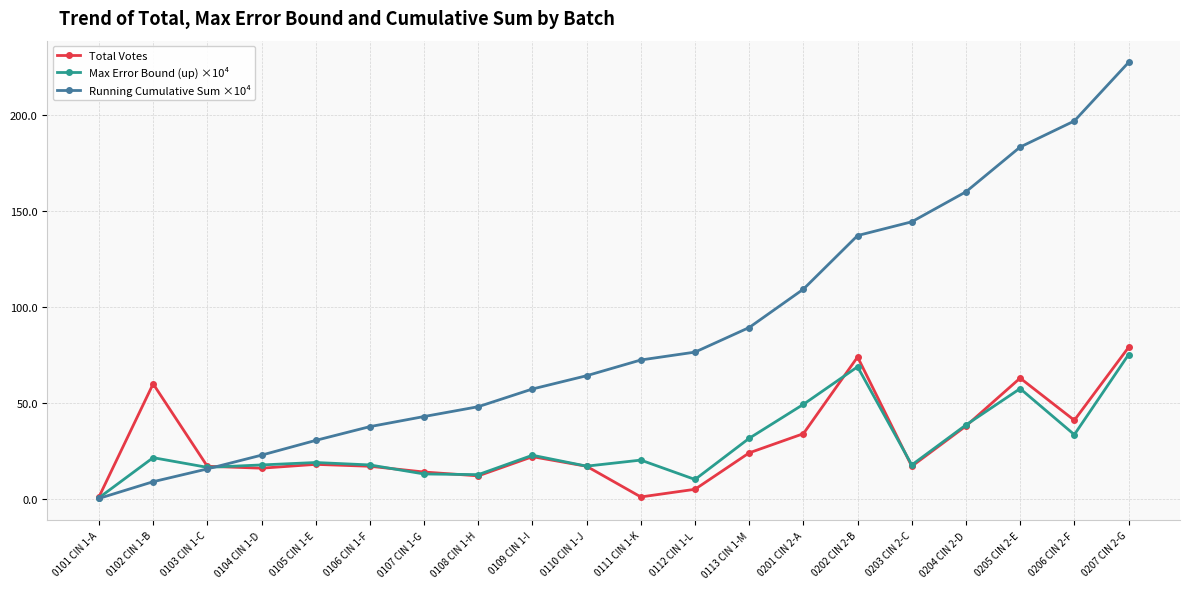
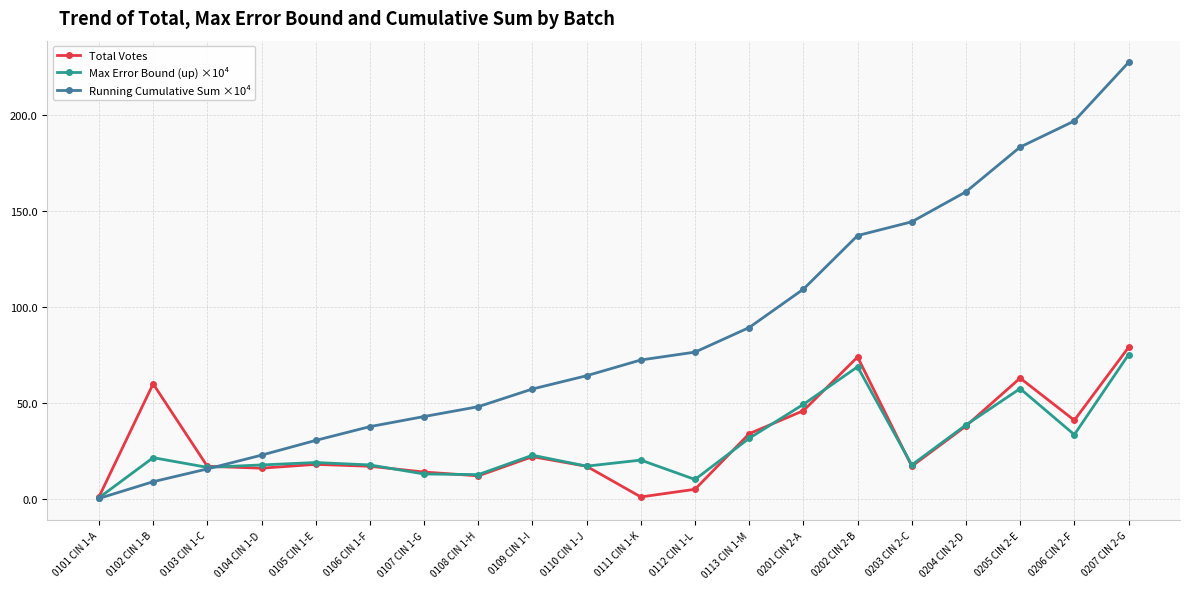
  {
    "Total Votes": {
      "0102 CIN 1-B": 60,
      "0104 CIN 1-D": 16,
      "0111 CIN 1-K": 1,
      "0112 CIN 1-L": 5,
-     "0113 CIN 1-M": 24,
-     "0201 CIN 2-A": 34,
+     "0113 CIN 1-M": 34,
+     "0201 CIN 2-A": 46,
      "0202 CIN 2-B": 74,
      "0205 CIN 2-E": 63,
      "0206 CIN 2-F": 41,
      "0207 CIN 2-G": 79
    }
  }
